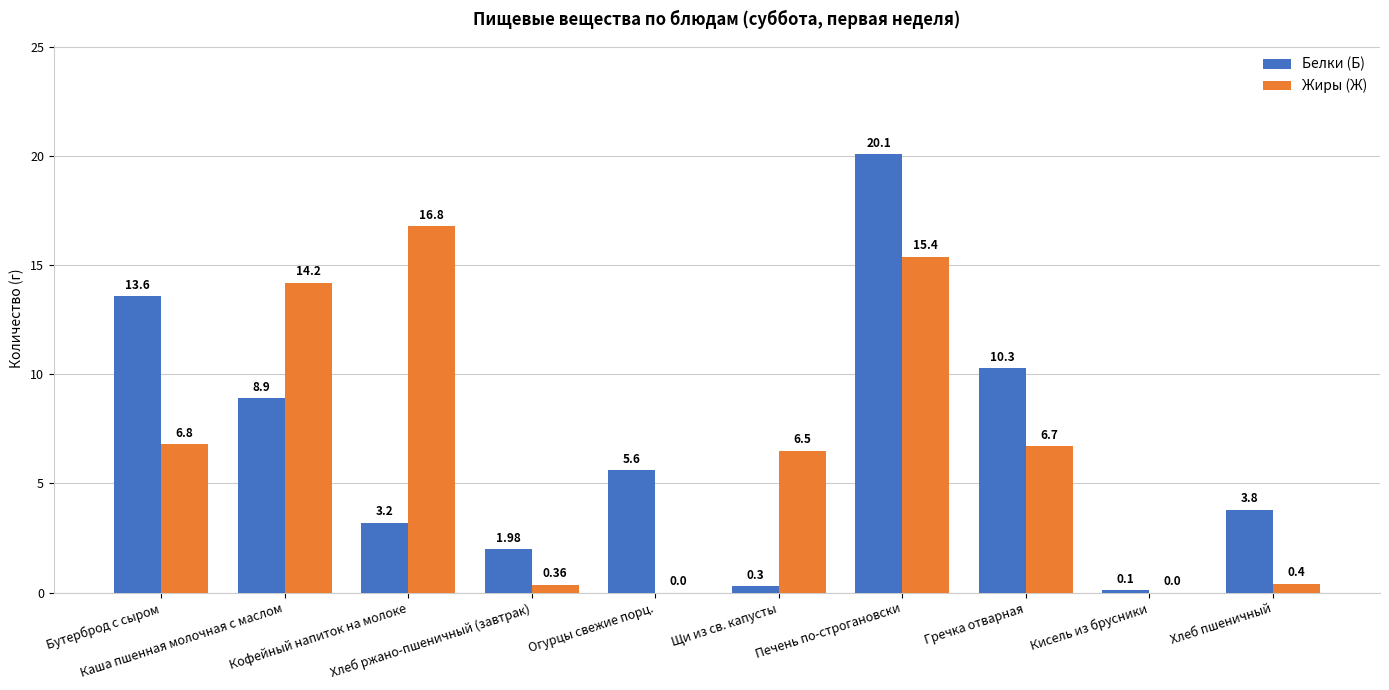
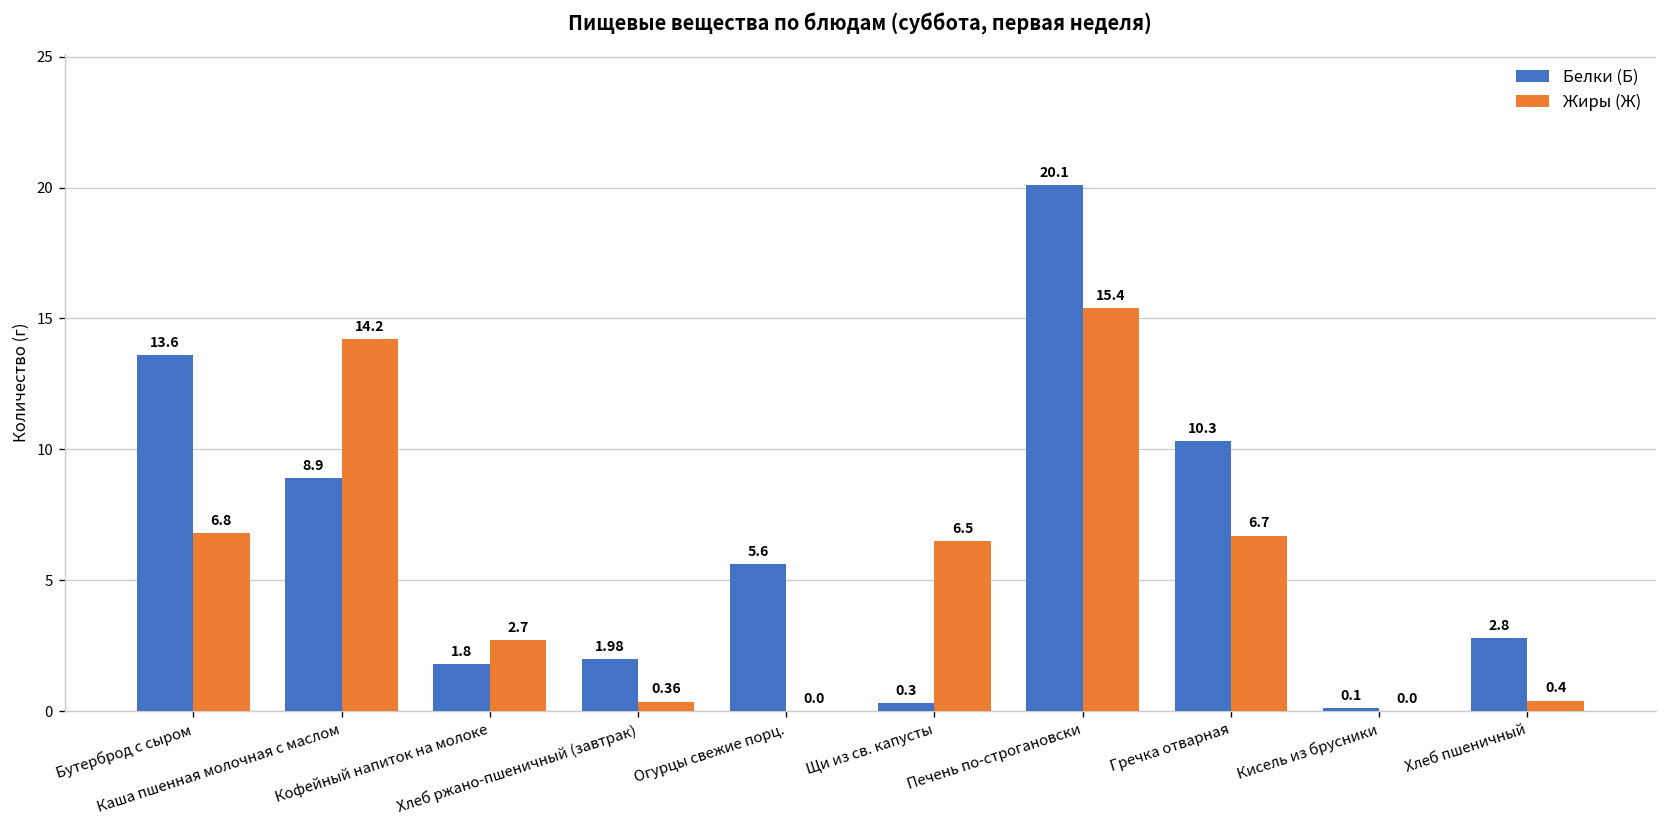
  {
    "Белки (Б)": {
      "Бутерброд с сыром": 13.6,
      "Каша пшенная молочная с маслом": 8.9,
-     "Кофейный напиток на молоке": 3.2,
+     "Кофейный напиток на молоке": 1.8,
      "Хлеб ржано-пшеничный (завтрак)": 1.98,
      "Огурцы свежие порц.": 5.6,
      "Щи из св. капусты": 0.3,
      "Печень по-строгановски": 20.1,
      "Гречка отварная": 10.3,
      "Кисель из брусники": 0.1,
-     "Хлеб пшеничный": 3.8
+     "Хлеб пшеничный": 2.8
    },
    "Жиры (Ж)": {
      "Бутерброд с сыром": 6.8,
      "Каша пшенная молочная с маслом": 14.2,
-     "Кофейный напиток на молоке": 16.8,
+     "Кофейный напиток на молоке": 2.7,
      "Хлеб ржано-пшеничный (завтрак)": 0.36,
      "Огурцы свежие порц.": 0.0,
      "Щи из св. капусты": 6.5,
      "Печень по-строгановски": 15.4,
      "Гречка отварная": 6.7,
      "Кисель из брусники": 0.0,
      "Хлеб пшеничный": 0.4
    }
  }
